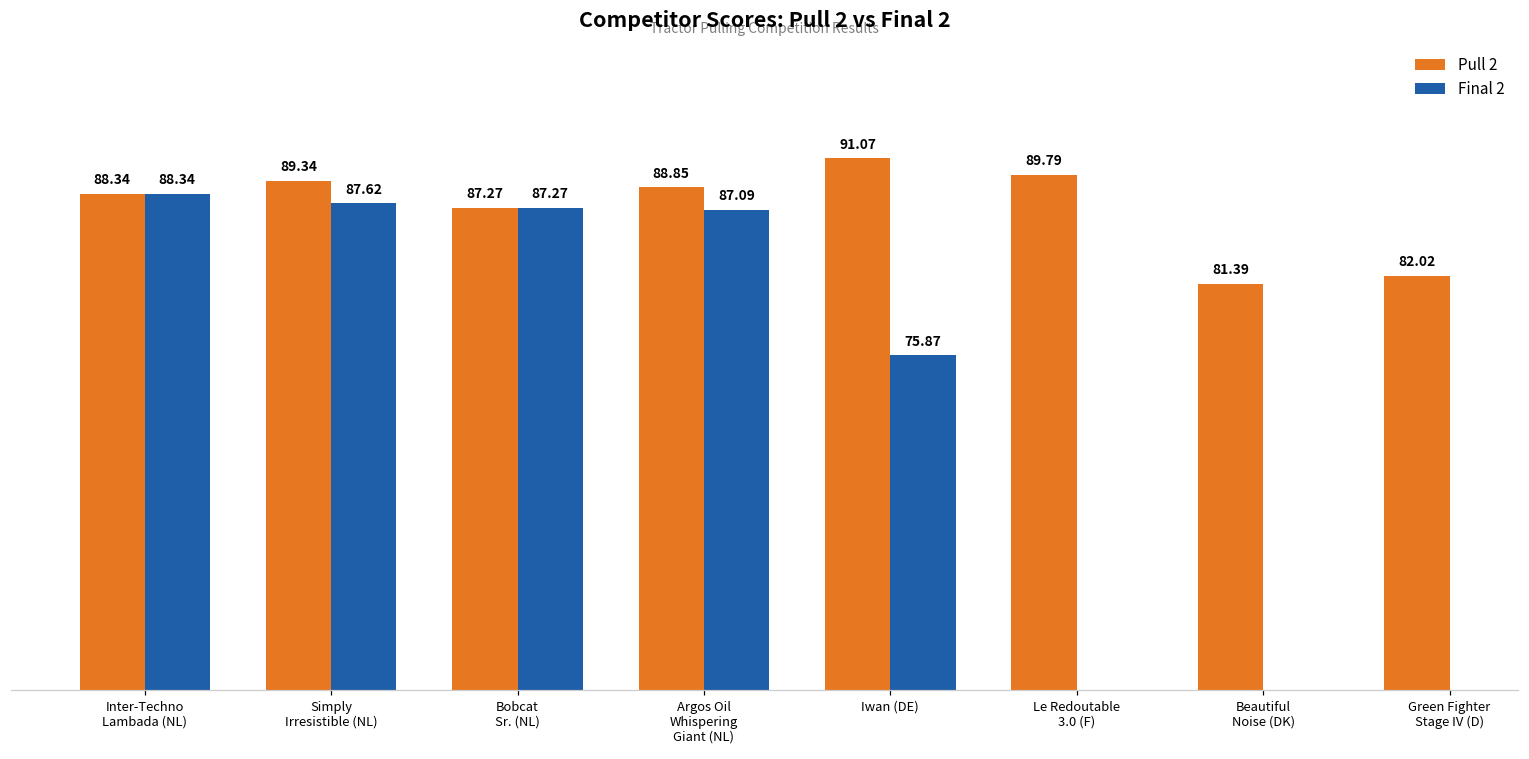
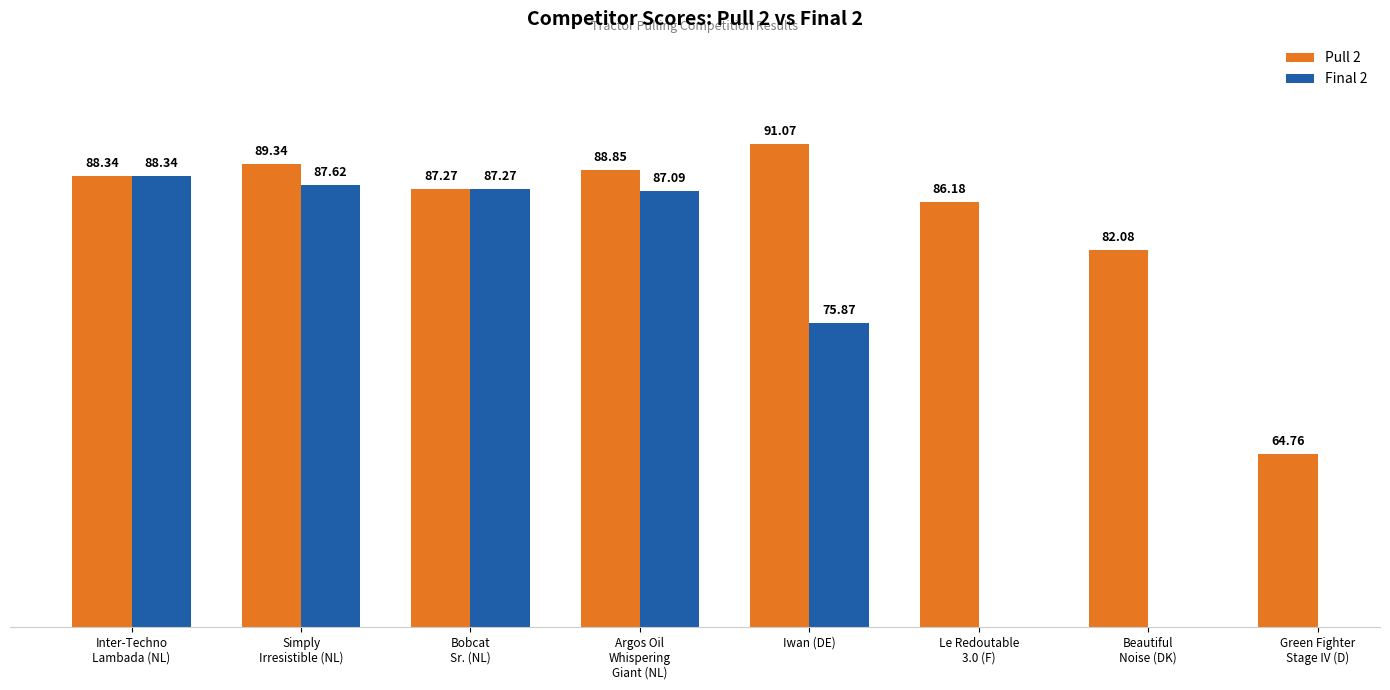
  {
    "Pull 2": {
      "Inter-Techno Lambada (NL)": 88.34,
      "Simply Irresistible (NL)": 89.34,
      "Bobcat Sr. (NL)": 87.27,
      "Argos Oil Whispering Giant (NL)": 88.85,
      "Iwan (DE)": 91.07,
-     "Le Redoutable 3.0 (F)": 89.79,
-     "Beautiful Noise (DK)": 81.39,
-     "Green Fighter Stage IV (D)": 82.02
+     "Le Redoutable 3.0 (F)": 86.18,
+     "Beautiful Noise (DK)": 82.08,
+     "Green Fighter Stage IV (D)": 64.76
    }
  }
